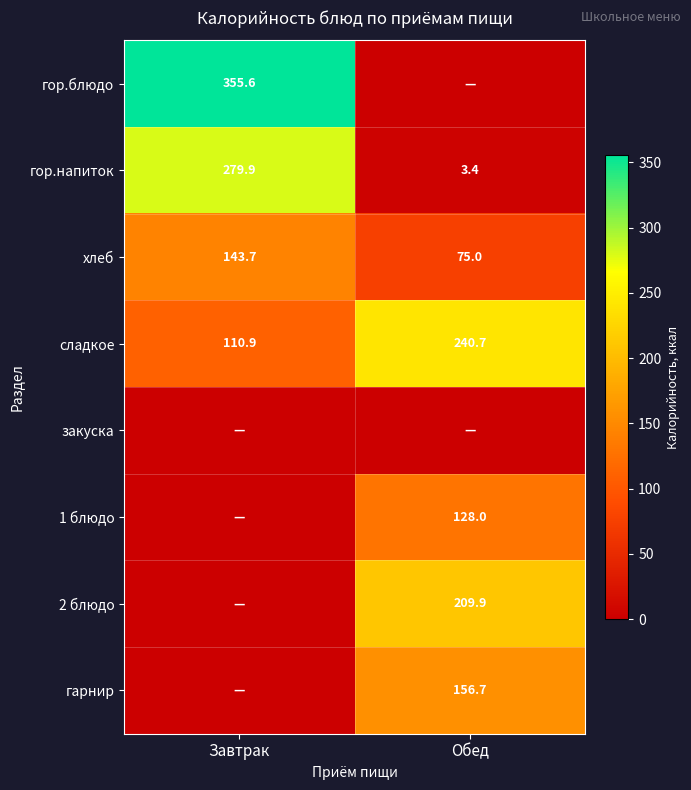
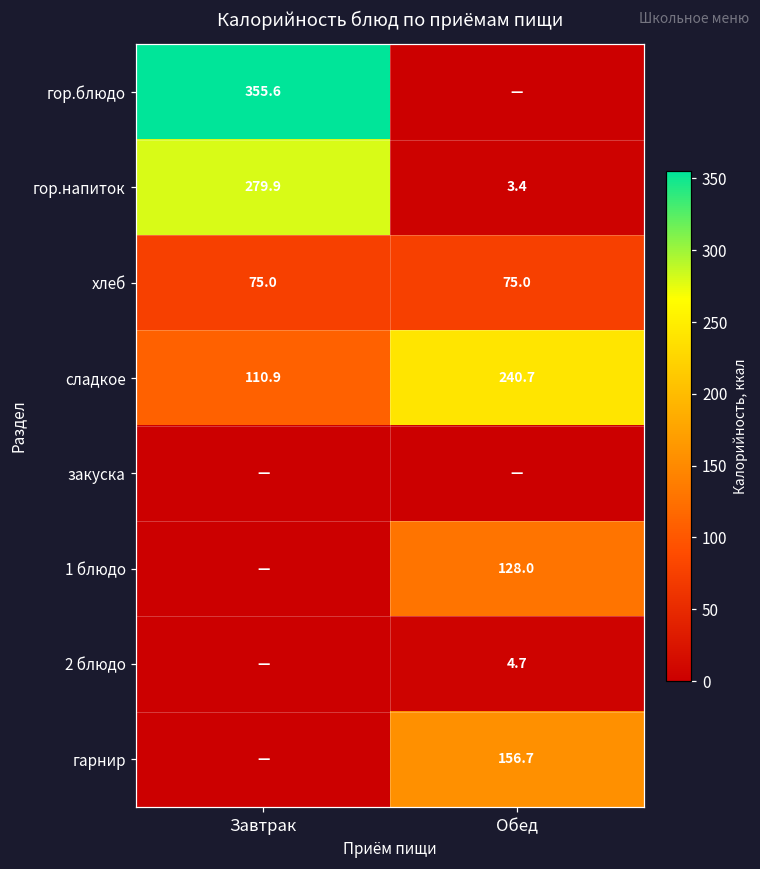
  {
    "гор.блюдо": {
      "Завтрак": 355.6
    },
    "гор.напиток": {
      "Завтрак": 279.9,
      "Обед": 3.4
    },
    "хлеб": {
-     "Завтрак": 143.7,
+     "Завтрак": 75.0,
      "Обед": 75.0
    },
    "сладкое": {
      "Завтрак": 110.9,
      "Обед": 240.7
    },
    "1 блюдо": {
      "Обед": 128.0
    },
    "2 блюдо": {
-     "Обед": 209.9
+     "Обед": 4.7
    },
    "гарнир": {
      "Обед": 156.7
    }
  }
